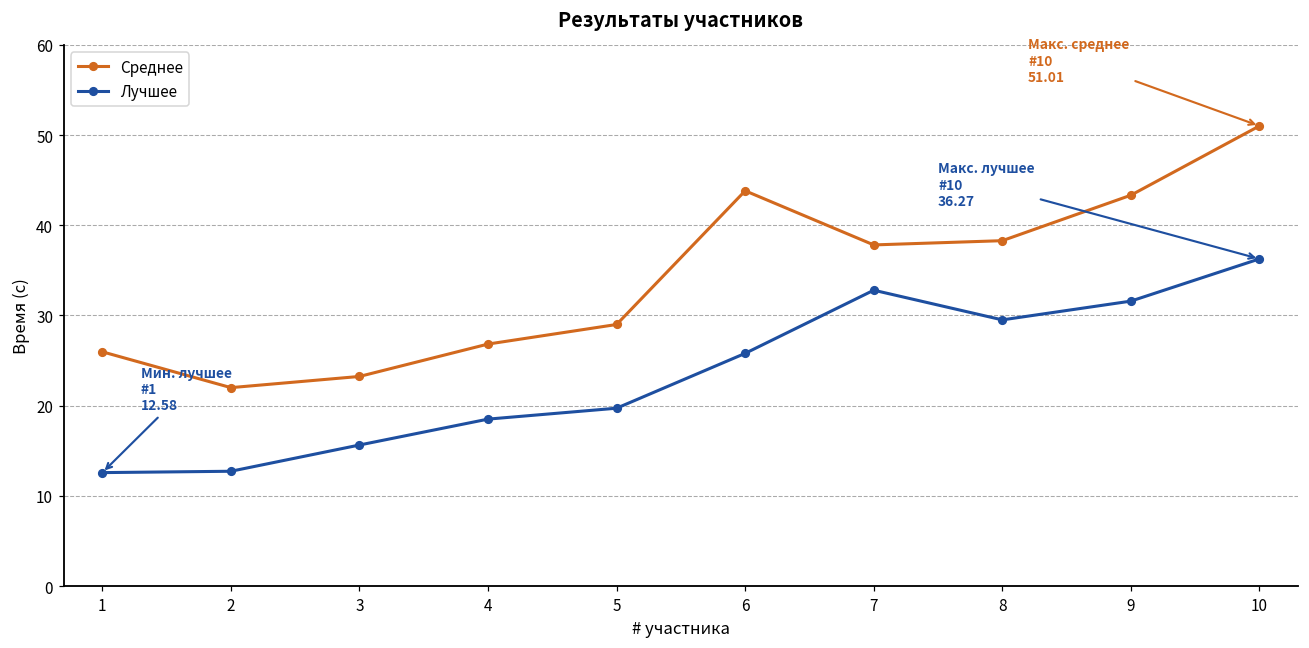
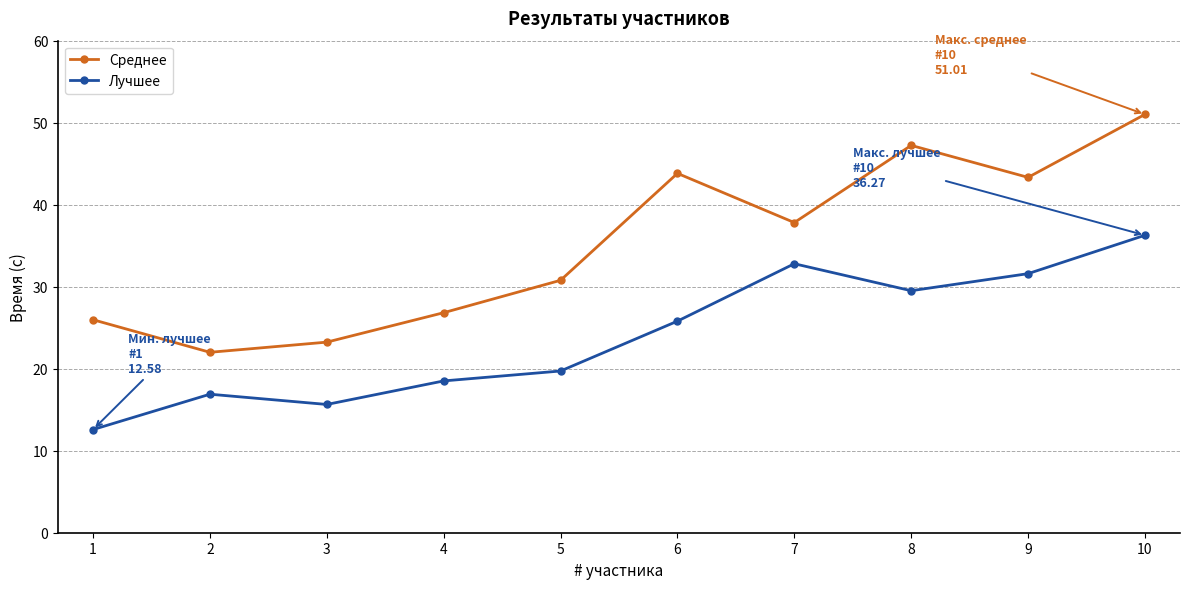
  {
    "Среднее": {
      "1": 26,
      "3": 23,
      "4": 27,
-     "5": 29,
+     "5": 31,
      "6": 44,
      "7": 38,
-     "8": 38
+     "8": 47
    },
    "Лучшее": {
      "1": 13,
-     "2": 13,
+     "2": 17,
      "3": 16,
      "4": 19,
      "5": 20,
      "6": 26,
      "7": 33,
      "8": 30,
      "9": 32,
      "10": 36
    }
  }
